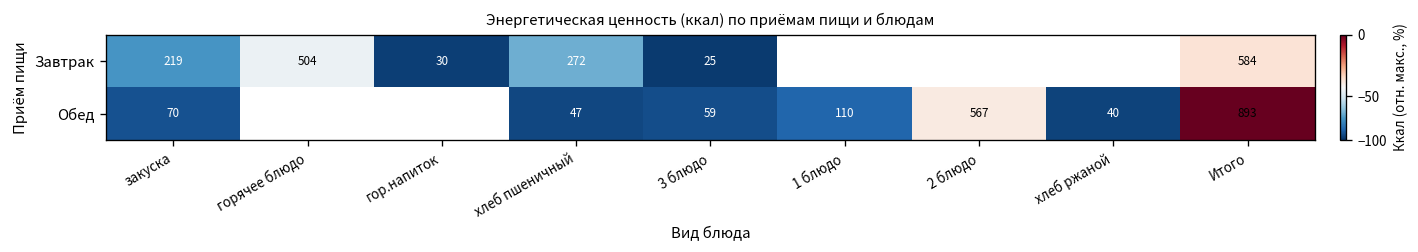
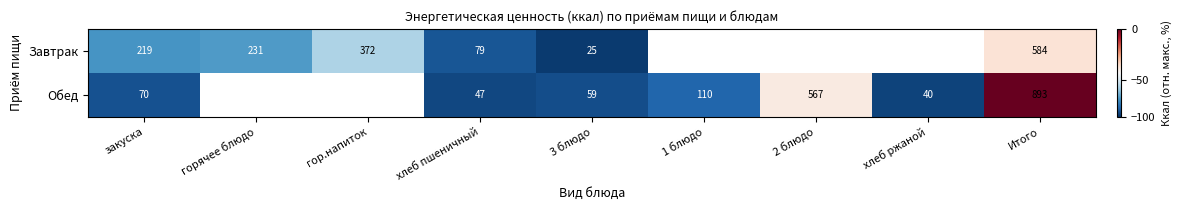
  {
    "Завтрак": {
      "закуска": 219,
-     "горячее блюдо": 504,
-     "гор.напиток": 30,
-     "хлеб пшеничный": 272,
+     "горячее блюдо": 231,
+     "гор.напиток": 372,
+     "хлеб пшеничный": 79,
      "3 блюдо": 25,
      "Итого": 584
    },
    "Обед": {
      "закуска": 70,
      "хлеб пшеничный": 47,
      "3 блюдо": 59,
      "1 блюдо": 110,
      "2 блюдо": 567,
      "хлеб ржаной": 40,
      "Итого": 893
    }
  }
